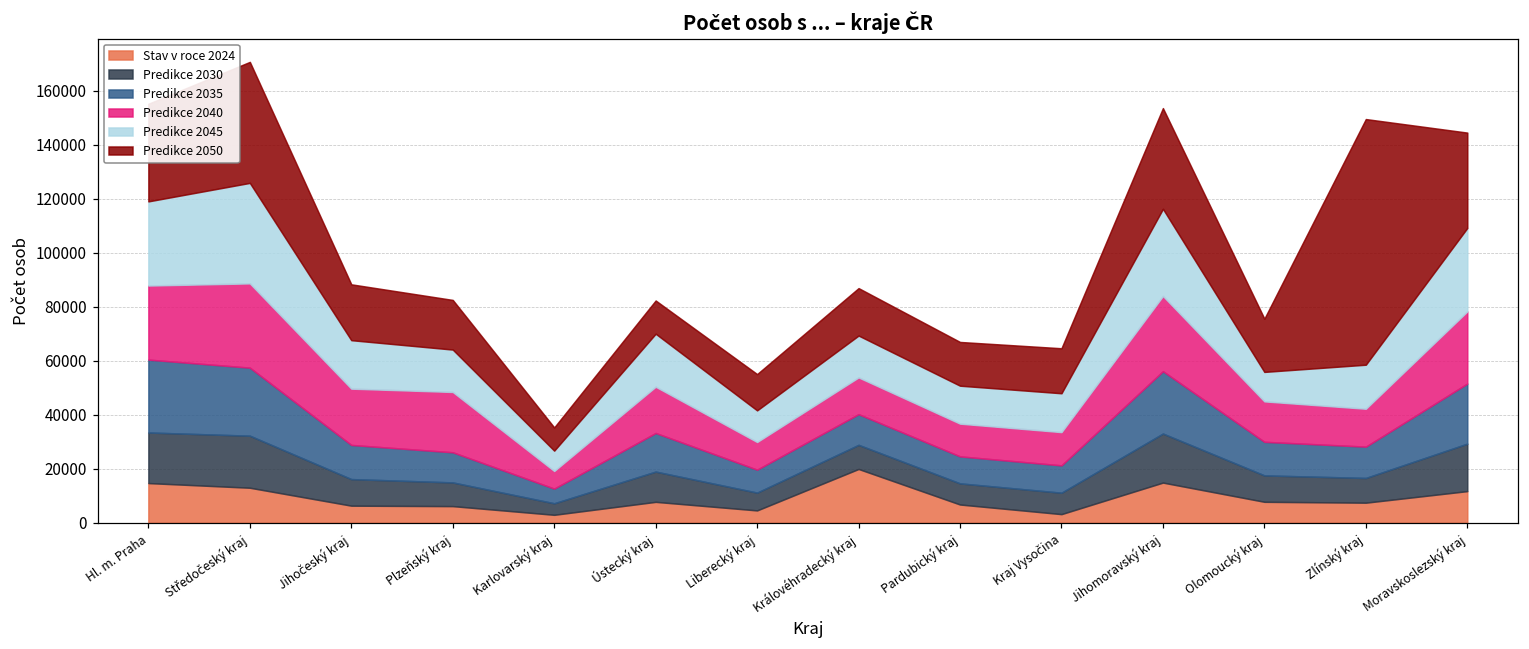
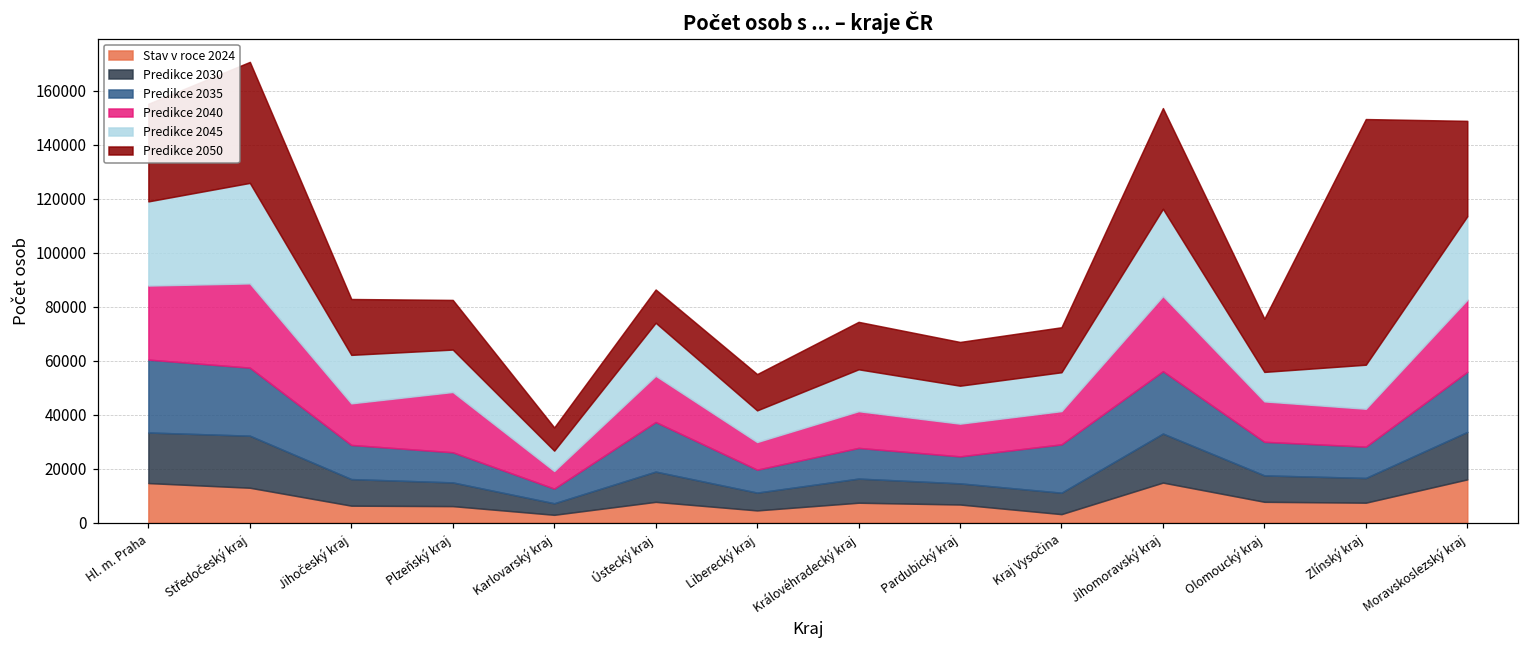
  {
    "Stav v roce 2024": {
      "Hl. m. Praha": 15000,
      "Středočeský kraj": 13000,
      "Jihočeský kraj": 6000,
      "Plzeňský kraj": 6000,
      "Karlovarský kraj": 3000,
      "Ústecký kraj": 8000,
      "Liberecký kraj": 5000,
-     "Královéhradecký kraj": 20000,
+     "Královéhradecký kraj": 7000,
      "Pardubický kraj": 7000,
      "Kraj Vysočina": 3000,
      "Jihomoravský kraj": 15000,
      "Olomoucký kraj": 8000,
      "Zlínský kraj": 7000,
-     "Moravskoslezský kraj": 12000
+     "Moravskoslezský kraj": 16000
    },
    "Predikce 2030": {
      "Hl. m. Praha": 19000,
      "Středočeský kraj": 19000,
      "Jihočeský kraj": 10000,
      "Plzeňský kraj": 9000,
      "Karlovarský kraj": 4000,
      "Ústecký kraj": 11000,
      "Liberecký kraj": 7000,
      "Královéhradecký kraj": 9000,
      "Pardubický kraj": 8000,
      "Kraj Vysočina": 8000,
      "Jihomoravský kraj": 18000,
      "Olomoucký kraj": 10000,
      "Zlínský kraj": 9000,
      "Moravskoslezský kraj": 18000
    },
    "Predikce 2035": {
      "Hl. m. Praha": 27000,
      "Středočeský kraj": 25000,
      "Jihočeský kraj": 13000,
      "Plzeňský kraj": 11000,
      "Karlovarský kraj": 5000,
-     "Ústecký kraj": 14000,
+     "Ústecký kraj": 18000,
      "Liberecký kraj": 8000,
      "Královéhradecký kraj": 11000,
      "Pardubický kraj": 10000,
-     "Kraj Vysočina": 10000,
+     "Kraj Vysočina": 18000,
      "Jihomoravský kraj": 23000,
      "Olomoucký kraj": 12000,
      "Zlínský kraj": 12000,
      "Moravskoslezský kraj": 22000
    },
    "Predikce 2040": {
      "Hl. m. Praha": 27000,
      "Středočeský kraj": 31000,
-     "Jihočeský kraj": 21000,
+     "Jihočeský kraj": 15000,
      "Plzeňský kraj": 22000,
      "Karlovarský kraj": 7000,
      "Ústecký kraj": 17000,
      "Liberecký kraj": 10000,
      "Královéhradecký kraj": 14000,
      "Pardubický kraj": 12000,
      "Kraj Vysočina": 12000,
      "Jihomoravský kraj": 28000,
      "Olomoucký kraj": 15000,
      "Zlínský kraj": 14000,
      "Moravskoslezský kraj": 27000
    },
    "Predikce 2045": {
      "Hl. m. Praha": 31000,
      "Středočeský kraj": 37000,
      "Jihočeský kraj": 18000,
      "Plzeňský kraj": 16000,
      "Karlovarský kraj": 8000,
      "Ústecký kraj": 20000,
      "Liberecký kraj": 12000,
      "Královéhradecký kraj": 16000,
      "Pardubický kraj": 14000,
      "Kraj Vysočina": 14000,
      "Jihomoravský kraj": 32000,
      "Olomoucký kraj": 11000,
      "Zlínský kraj": 16000,
      "Moravskoslezský kraj": 31000
    },
    "Predikce 2050": {
      "Středočeský kraj": 45000,
      "Jihočeský kraj": 21000,
      "Plzeňský kraj": 18000,
      "Karlovarský kraj": 9000,
      "Ústecký kraj": 12000,
      "Liberecký kraj": 13000,
      "Královéhradecký kraj": 18000,
      "Pardubický kraj": 16000,
      "Kraj Vysočina": 17000,
      "Jihomoravský kraj": 37000,
      "Olomoucký kraj": 20000,
      "Zlínský kraj": 91000,
      "Moravskoslezský kraj": 35000
    }
  }
